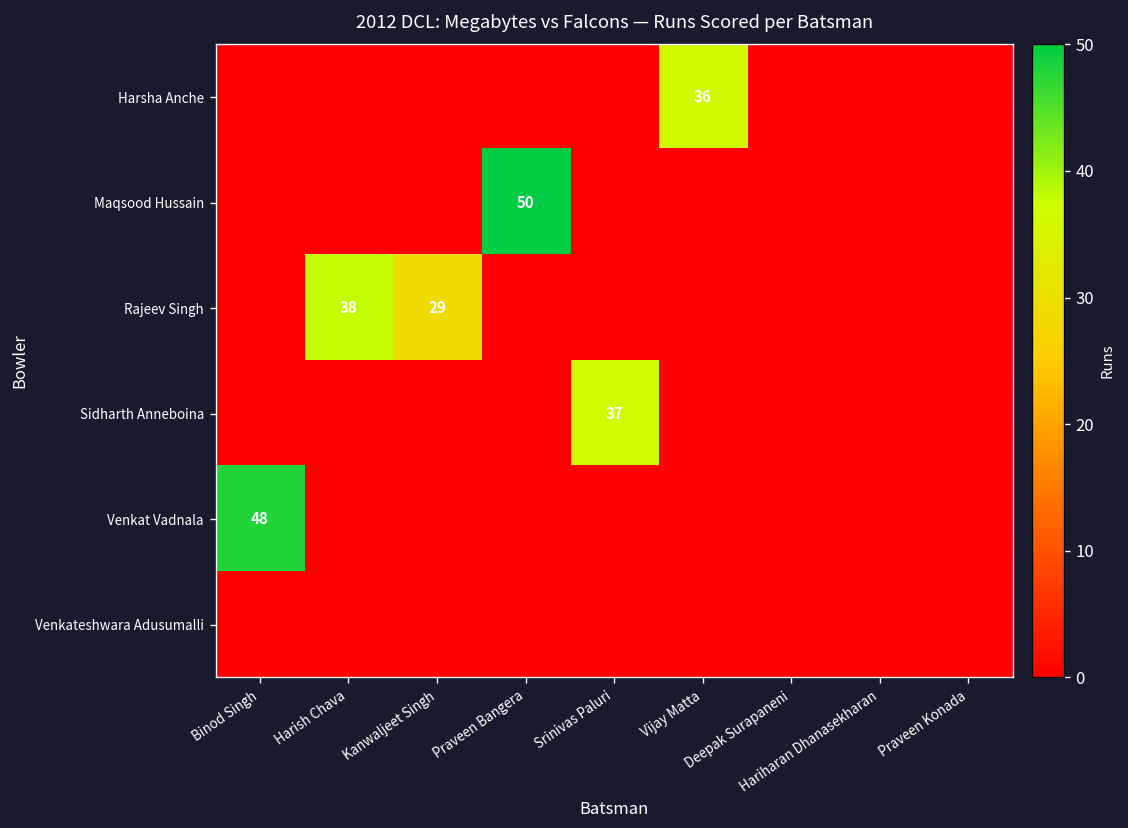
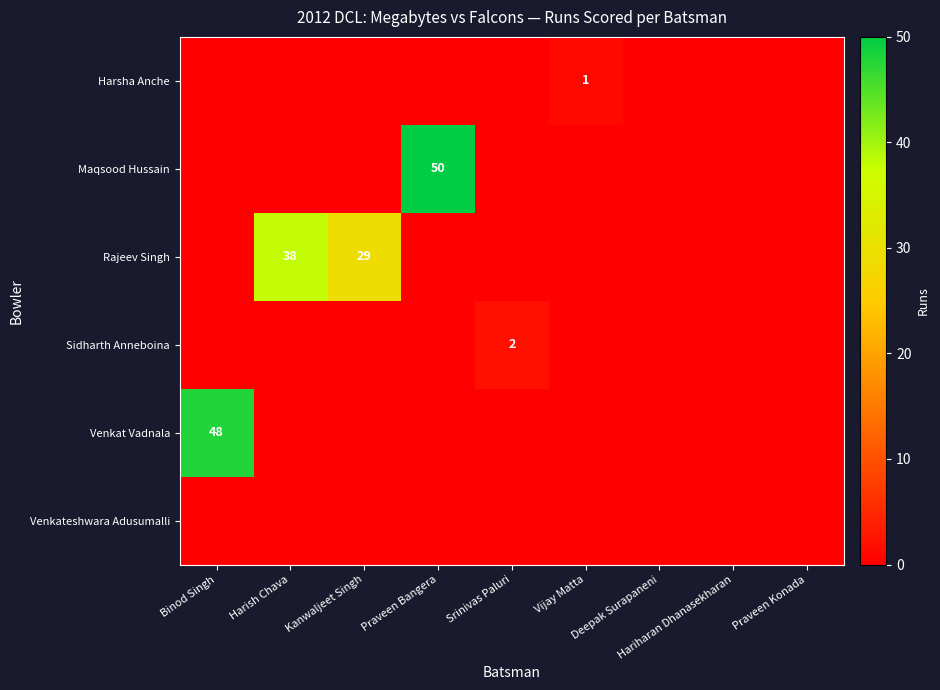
  {
    "Harsha Anche": {
-     "Vijay Matta": 36
+     "Vijay Matta": 1
    },
    "Maqsood Hussain": {
      "Praveen Bangera": 50
    },
    "Rajeev Singh": {
      "Harish Chava": 38,
      "Kanwaljeet Singh": 29
    },
    "Sidharth Anneboina": {
-     "Srinivas Paluri": 37
+     "Srinivas Paluri": 2
    },
    "Venkat Vadnala": {
      "Binod Singh": 48
    }
  }
